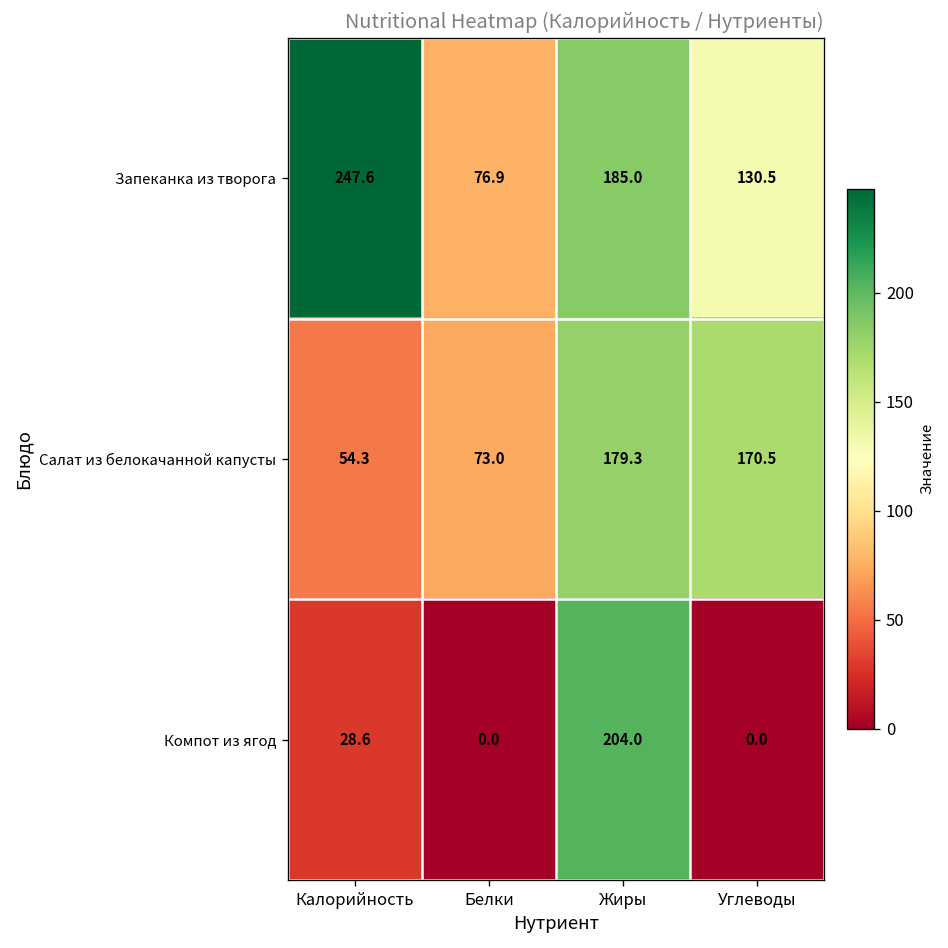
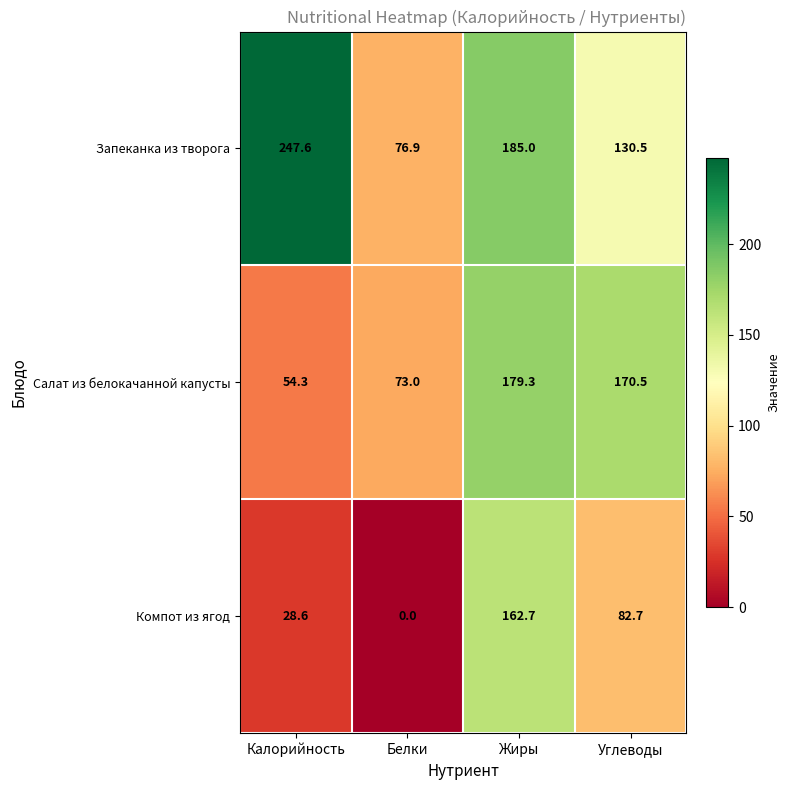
  {
    "Запеканка из творога": {
      "Калорийность": 247.6,
      "Белки": 76.9,
      "Жиры": 185.0,
      "Углеводы": 130.5
    },
    "Салат из белокачанной капусты": {
      "Калорийность": 54.3,
      "Белки": 73.0,
      "Жиры": 179.3,
      "Углеводы": 170.5
    },
    "Компот из ягод": {
      "Калорийность": 28.6,
      "Белки": 0.0,
-     "Жиры": 204.0,
-     "Углеводы": 0.0
+     "Жиры": 162.7,
+     "Углеводы": 82.7
    }
  }
